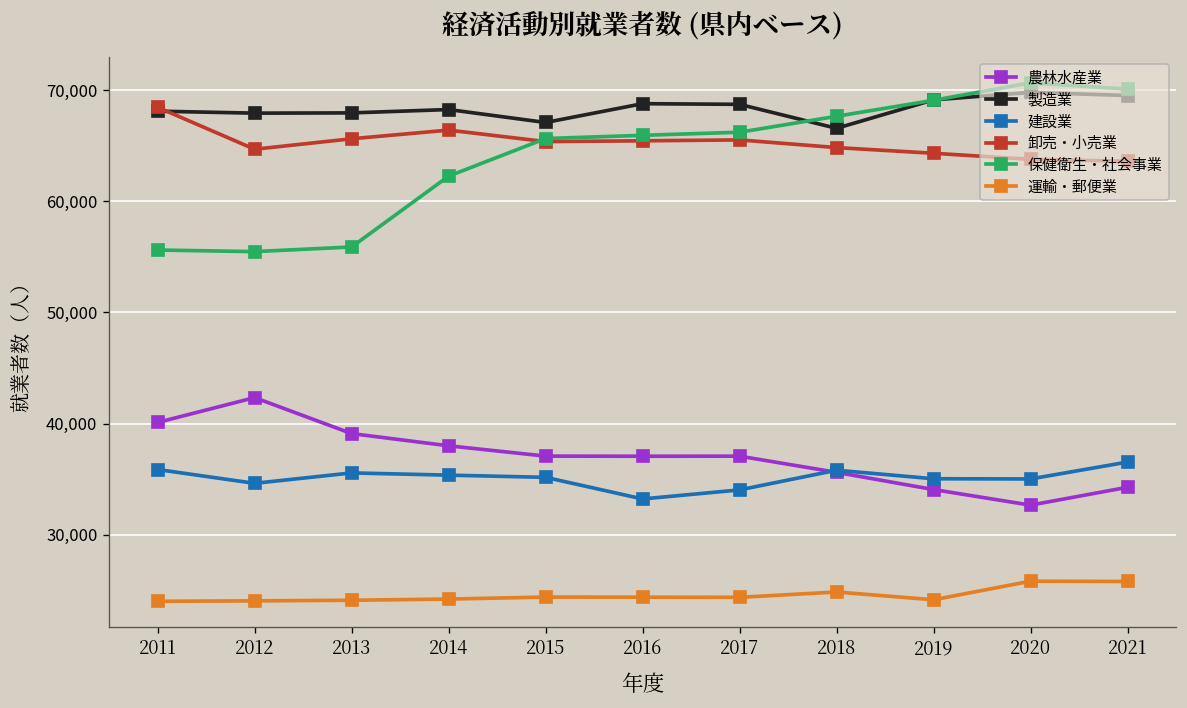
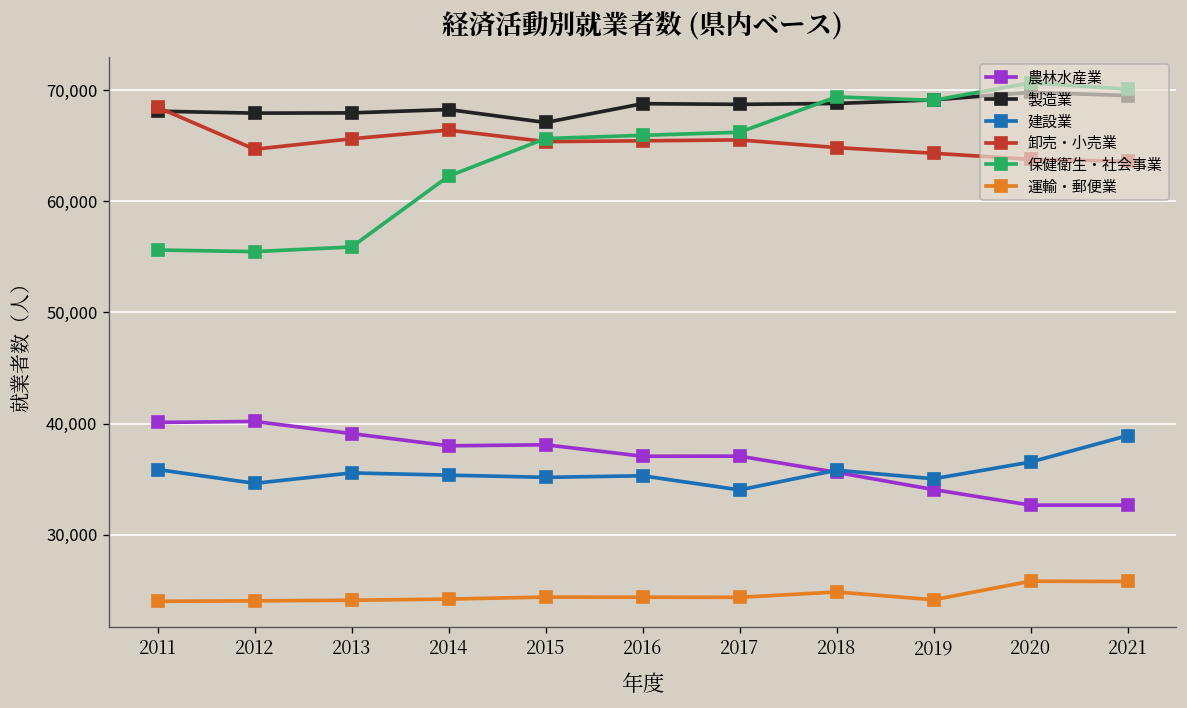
  {
    "農林水産業": {
      "2011": "40,000",
-     "2012": "42,000",
+     "2012": "40,000",
      "2013": "39,000",
      "2014": "38,000",
-     "2015": "37,000",
+     "2015": "38,000",
      "2016": "37,000",
      "2017": "37,000",
      "2019": "34,000",
      "2020": "33,000",
-     "2021": "34,000"
+     "2021": "33,000"
    },
    "製造業": {
      "2011": "68,000",
      "2012": "68,000",
      "2013": "68,000",
      "2014": "68,000",
      "2015": "67,000",
      "2016": "69,000",
      "2017": "69,000",
-     "2018": "67,000"
+     "2018": "69,000"
    },
    "建設業": {
      "2011": "36,000",
      "2012": "35,000",
      "2013": "36,000",
      "2014": "35,000",
      "2015": "35,000",
-     "2016": "33,000",
+     "2016": "35,000",
      "2017": "34,000",
      "2019": "35,000",
-     "2020": "35,000",
-     "2021": "37,000"
+     "2020": "37,000",
+     "2021": "39,000"
    },
    "卸売・小売業": {
      "2011": "68,000",
      "2012": "65,000",
      "2013": "66,000",
      "2014": "66,000",
      "2016": "65,000",
      "2017": "66,000",
      "2018": "65,000",
      "2019": "64,000"
    },
    "保健衛生・社会事業": {
      "2011": "56,000",
      "2012": "55,000",
      "2013": "56,000",
      "2014": "62,000",
      "2016": "66,000",
      "2017": "66,000",
-     "2018": "68,000"
+     "2018": "69,000"
    },
    "運輸・郵便業": {
      "2011": "24,000",
      "2012": "24,000",
      "2013": "24,000",
      "2014": "24,000",
      "2015": "24,000",
      "2016": "24,000",
      "2017": "24,000",
      "2018": "25,000",
      "2019": "24,000",
      "2020": "26,000",
      "2021": "26,000"
    }
  }
